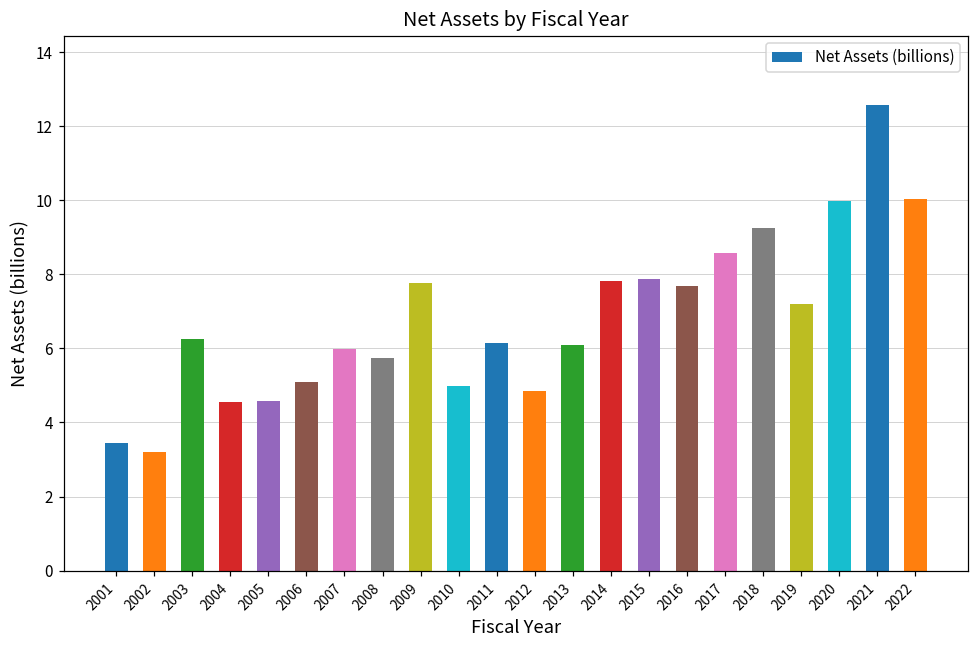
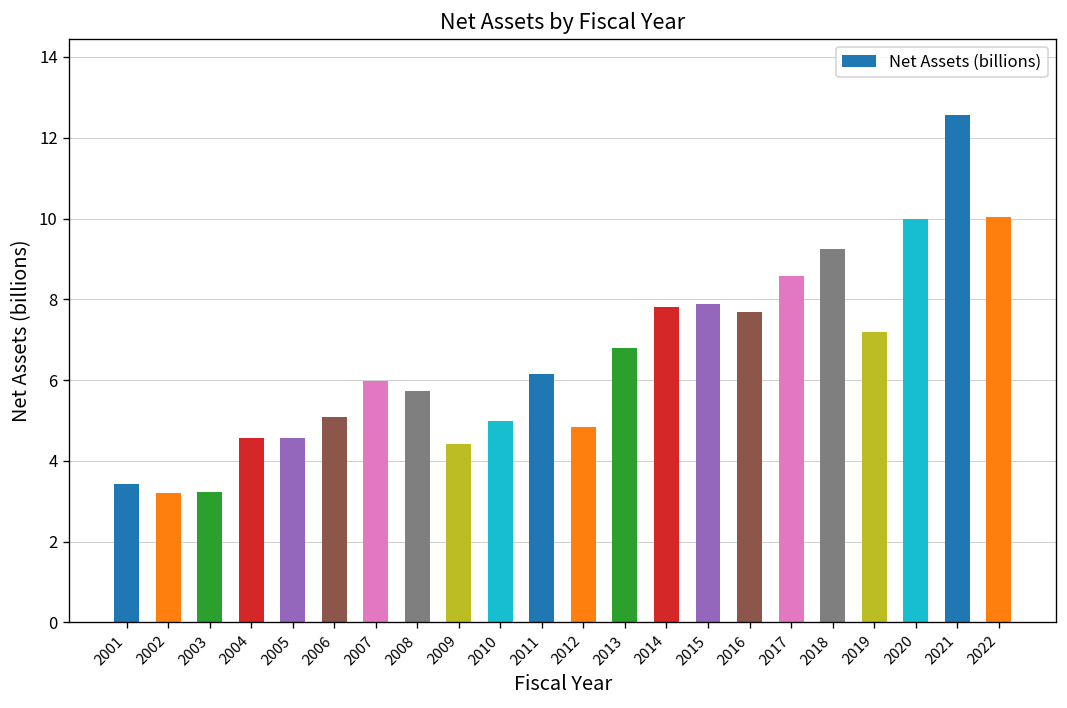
  {
    "2001": 3.4,
    "2002": 3.2,
-   "2003": 6.2,
+   "2003": 3.2,
    "2004": 4.6,
    "2005": 4.6,
    "2006": 5.1,
    "2007": 6.0,
    "2008": 5.7,
-   "2009": 7.8,
+   "2009": 4.4,
    "2010": 5.0,
    "2011": 6.1,
    "2012": 4.8,
-   "2013": 6.1,
+   "2013": 6.8,
    "2014": 7.8,
    "2015": 7.9,
    "2016": 7.7,
    "2017": 8.6,
    "2018": 9.3,
    "2019": 7.2,
    "2020": 10.0,
    "2021": 12.6,
    "2022": 10.0
  }
